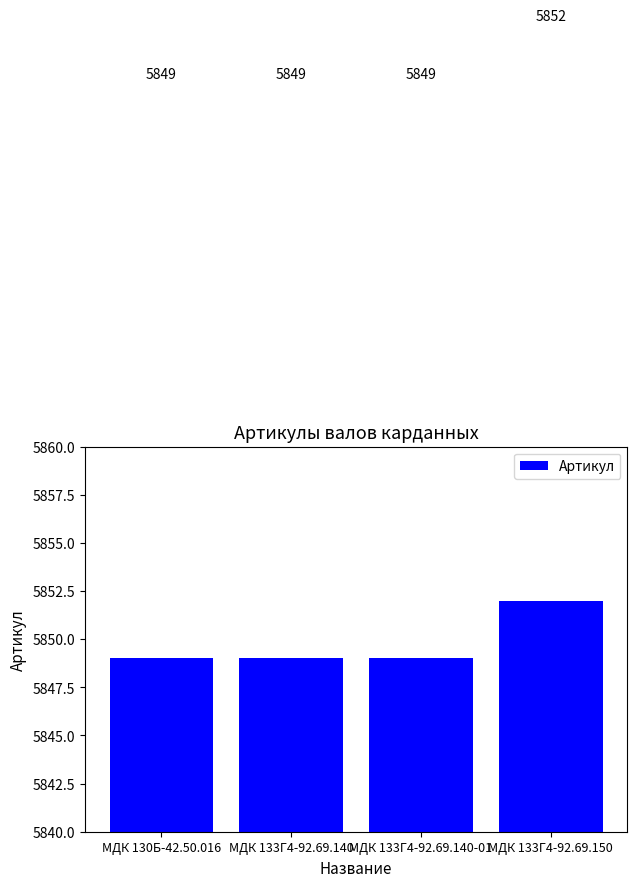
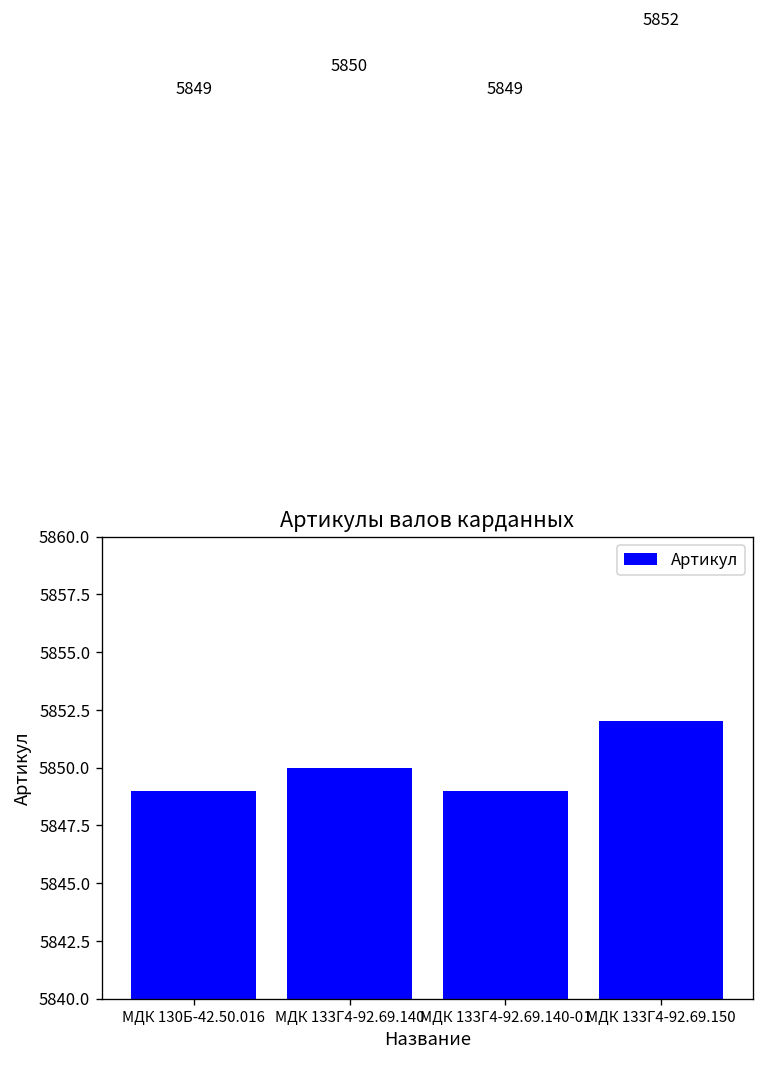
  {
-   "МДК 133Г4-92.69.140": 5849
+   "МДК 133Г4-92.69.140": 5850
  }
